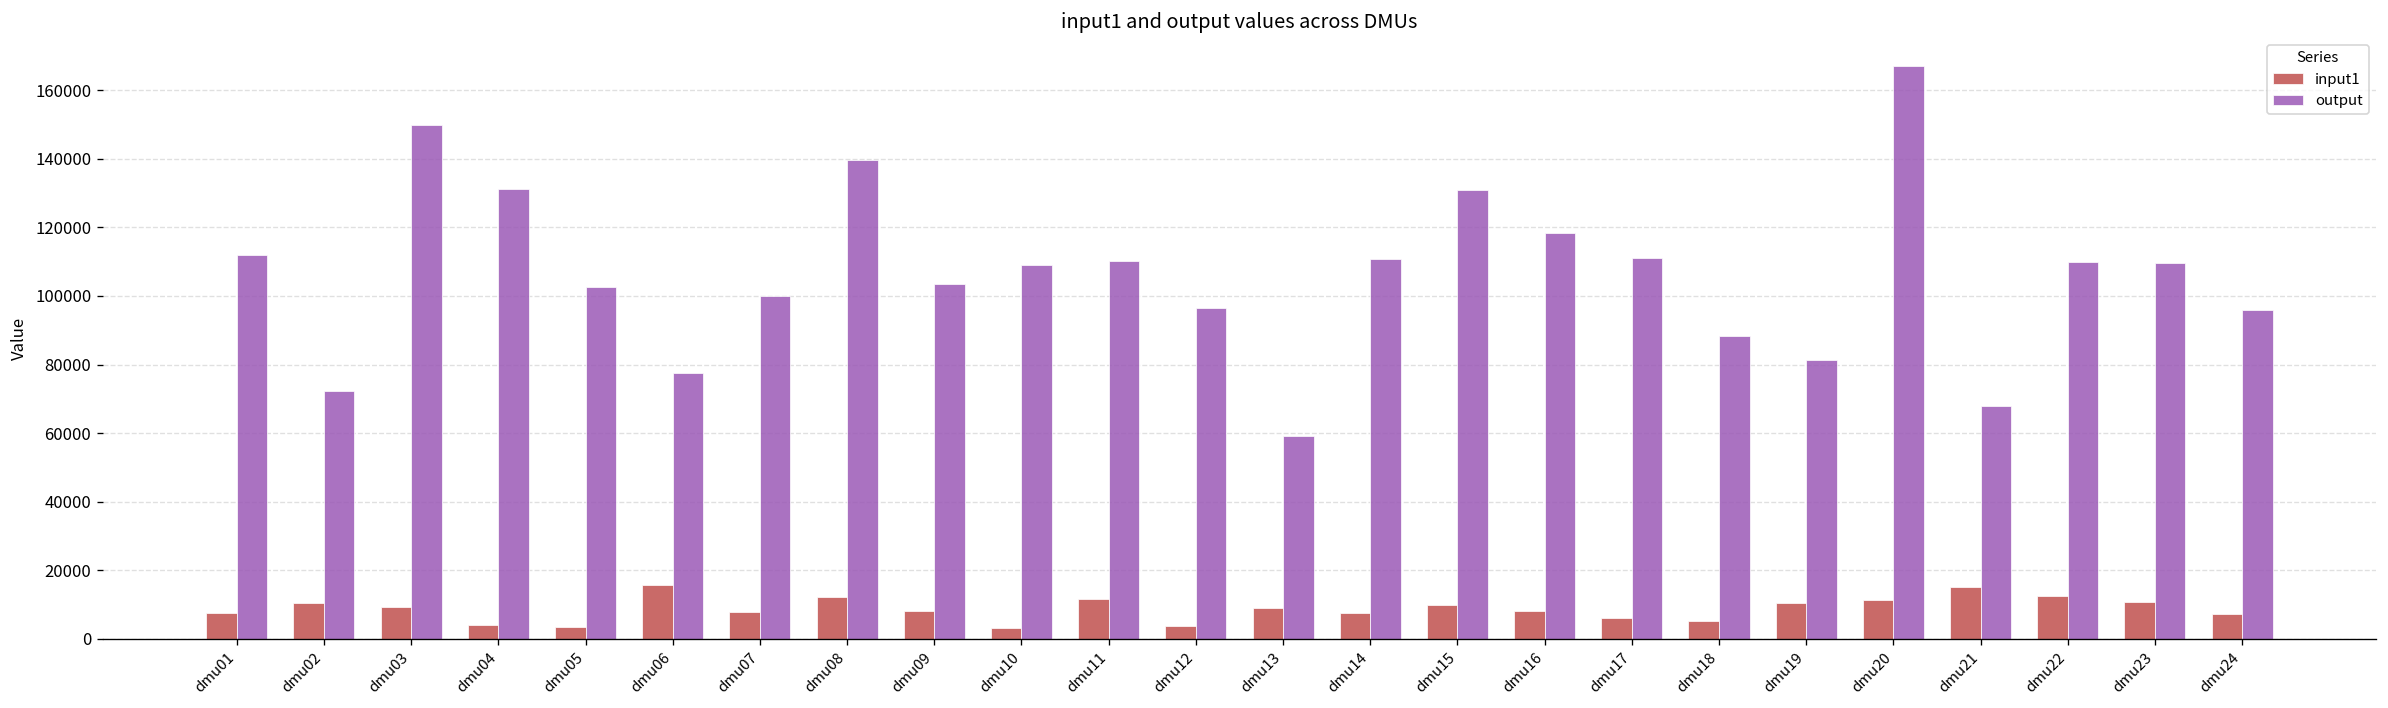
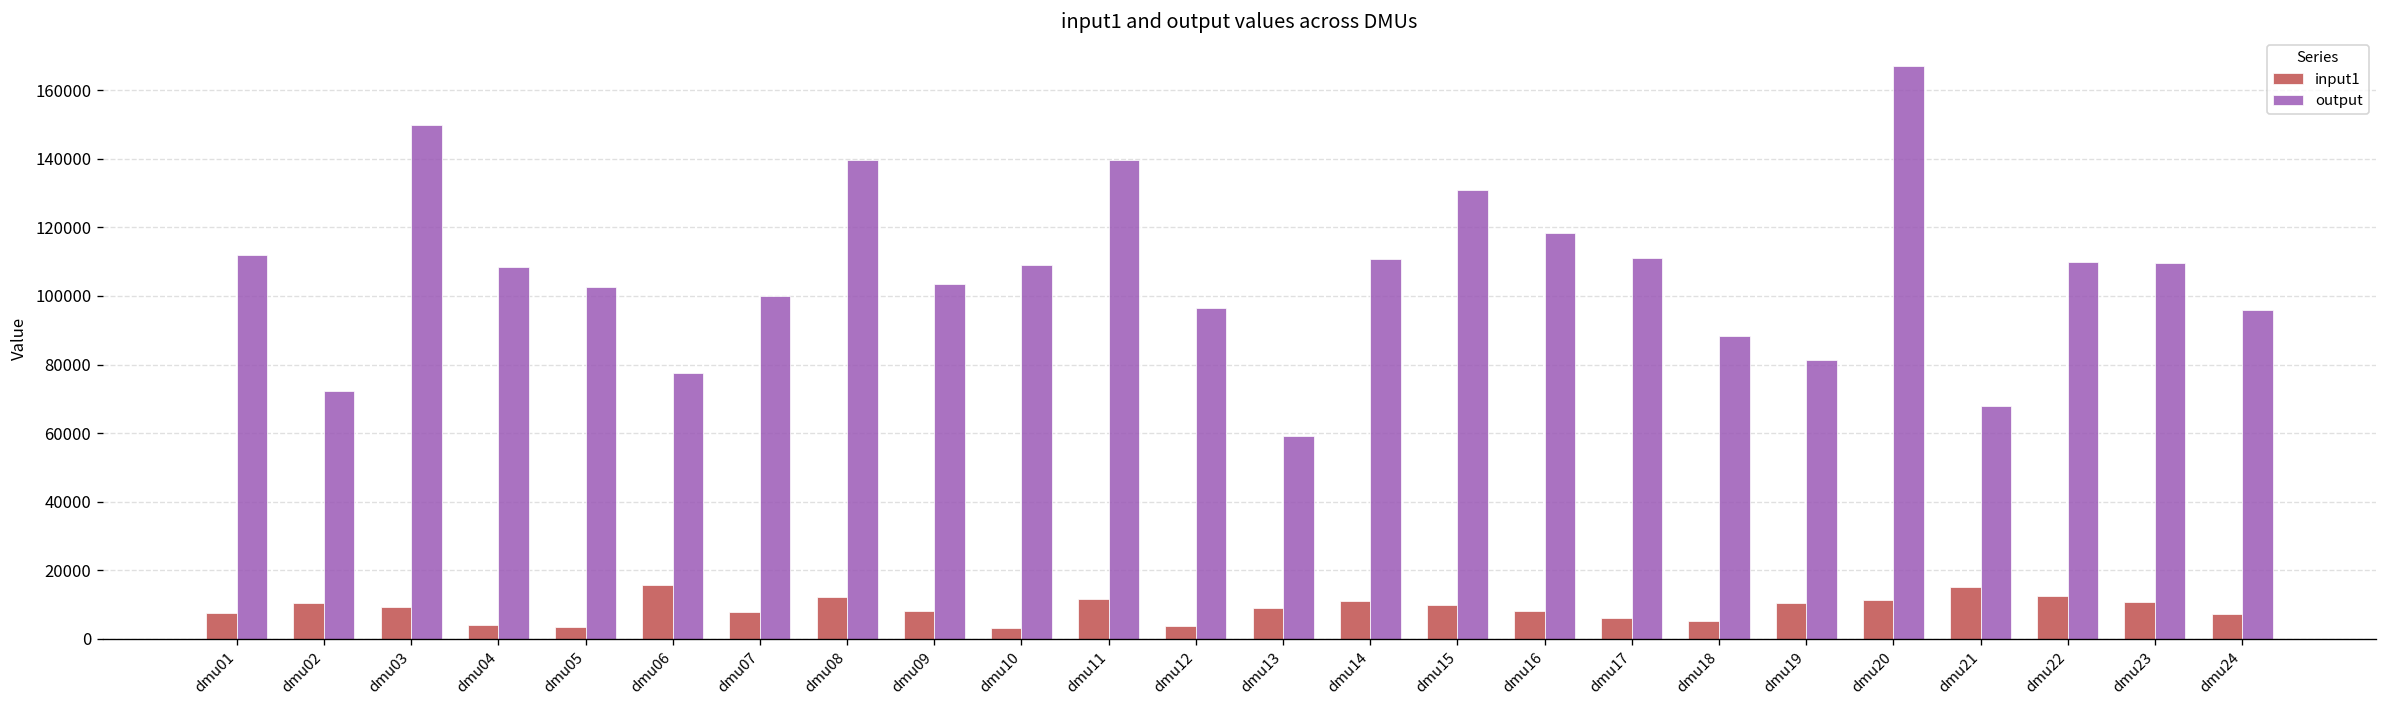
  {
    "input1": {
      "dmu01": 8000,
      "dmu02": 11000,
      "dmu03": 9000,
      "dmu04": 4000,
      "dmu05": 3000,
      "dmu06": 16000,
      "dmu07": 8000,
      "dmu08": 12000,
      "dmu09": 8000,
      "dmu10": 3000,
      "dmu11": 12000,
      "dmu12": 4000,
      "dmu13": 9000,
-     "dmu14": 8000,
+     "dmu14": 11000,
      "dmu15": 10000,
      "dmu16": 8000,
      "dmu17": 6000,
      "dmu18": 5000,
      "dmu19": 11000,
      "dmu20": 11000,
      "dmu21": 15000,
      "dmu22": 12000,
      "dmu23": 11000,
      "dmu24": 7000
    },
    "output": {
      "dmu01": 112000,
      "dmu02": 72000,
      "dmu03": 150000,
-     "dmu04": 131000,
+     "dmu04": 108000,
      "dmu05": 103000,
      "dmu06": 77000,
      "dmu07": 100000,
      "dmu08": 140000,
      "dmu09": 103000,
      "dmu10": 109000,
-     "dmu11": 110000,
+     "dmu11": 140000,
      "dmu12": 97000,
      "dmu13": 59000,
      "dmu14": 111000,
      "dmu15": 131000,
      "dmu16": 118000,
      "dmu17": 111000,
      "dmu18": 88000,
      "dmu19": 81000,
      "dmu20": 167000,
      "dmu21": 68000,
      "dmu22": 110000,
      "dmu23": 110000,
      "dmu24": 96000
    }
  }
